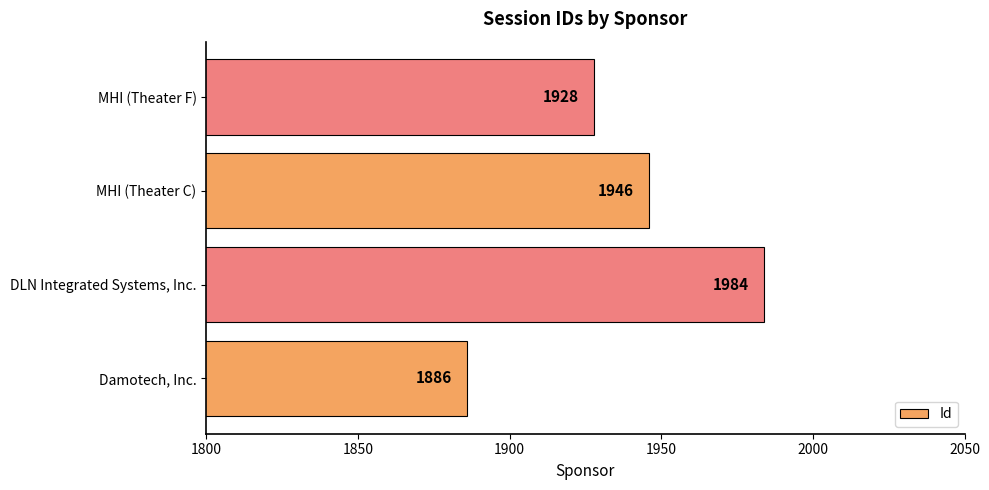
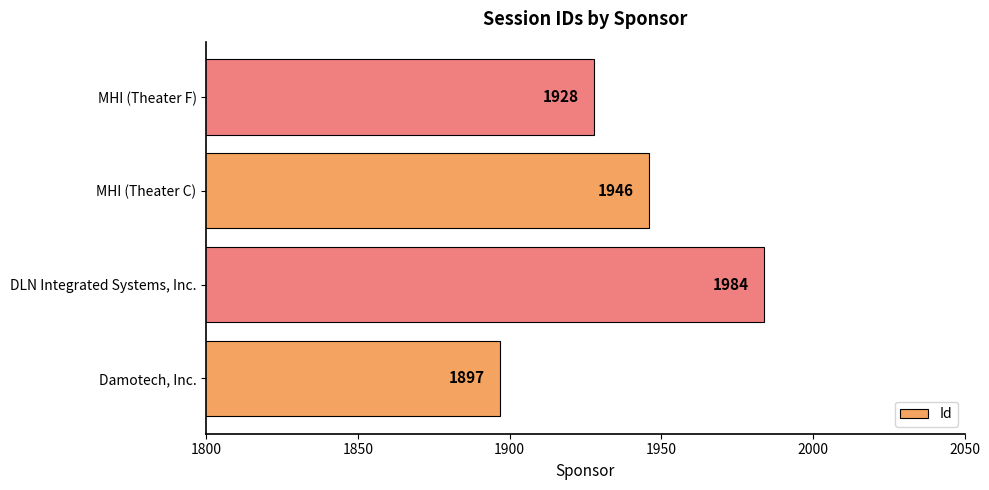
  {
    "MHI (Theater F)": 1928,
    "MHI (Theater C)": 1946,
    "DLN Integrated Systems, Inc.": 1984,
-   "Damotech, Inc.": 1886
+   "Damotech, Inc.": 1897
  }
